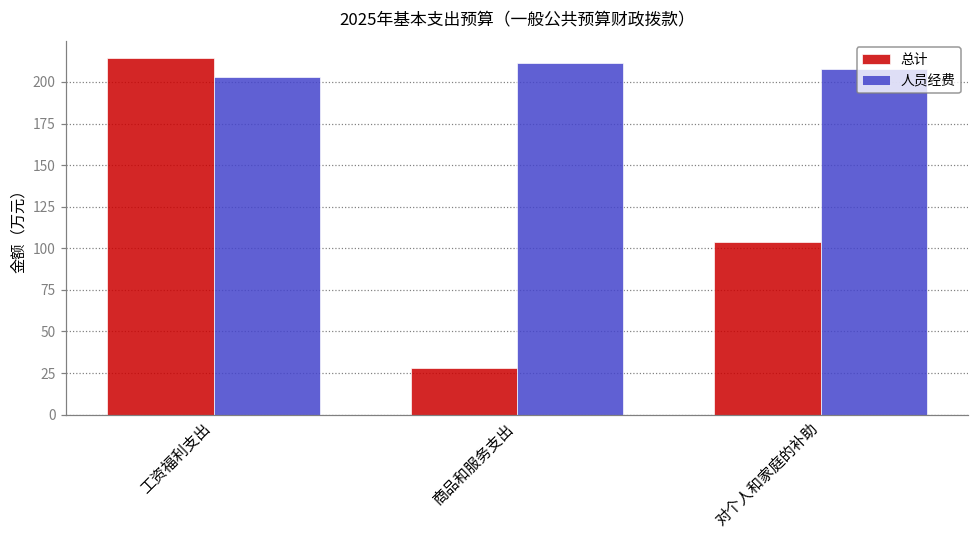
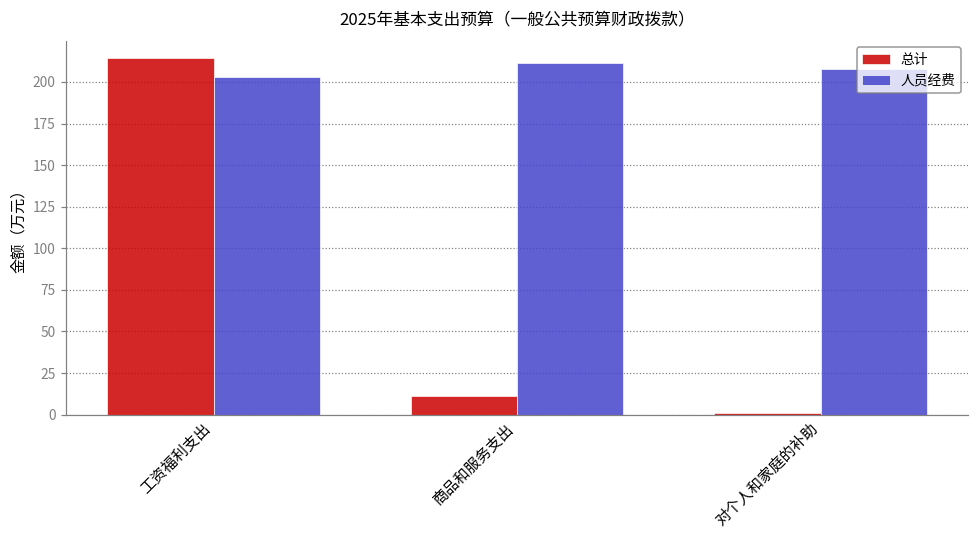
  {
    "总计": {
      "工资福利支出": 214,
-     "商品和服务支出": 28,
-     "对个人和家庭的补助": 104
+     "商品和服务支出": 11,
+     "对个人和家庭的补助": 1
    },
    "人员经费": {
      "工资福利支出": 203,
      "商品和服务支出": 211
    }
  }
